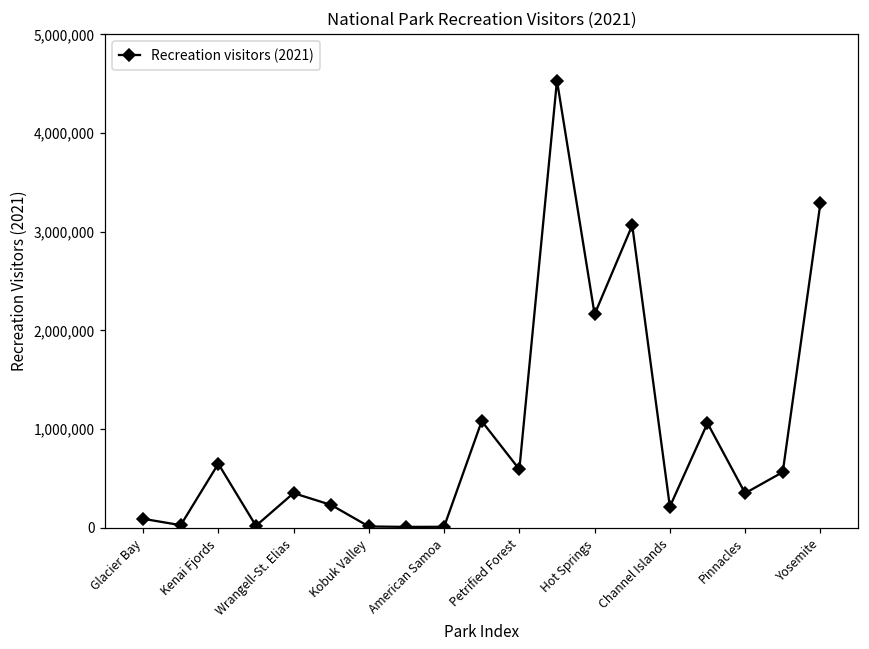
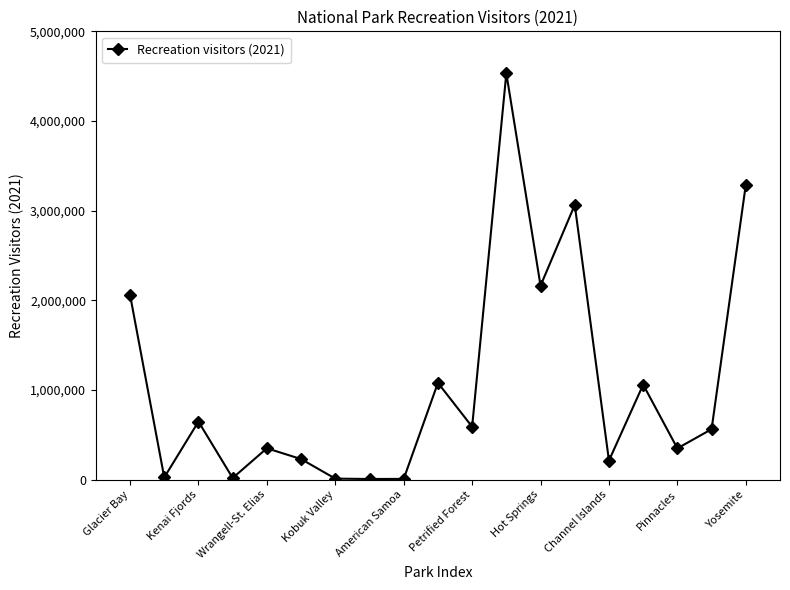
  {
-   "Glacier Bay": "100,000",
+   "Glacier Bay": "2,100,000",
    "Kenai Fjords": "600,000",
    "Wrangell-St. Elias": "300,000",
    "Kobuk Valley": "0",
    "American Samoa": "0",
    "Petrified Forest": "600,000",
    "Hot Springs": "2,200,000",
    "Channel Islands": "200,000",
    "Pinnacles": "300,000",
    "Yosemite": "3,300,000"
  }
